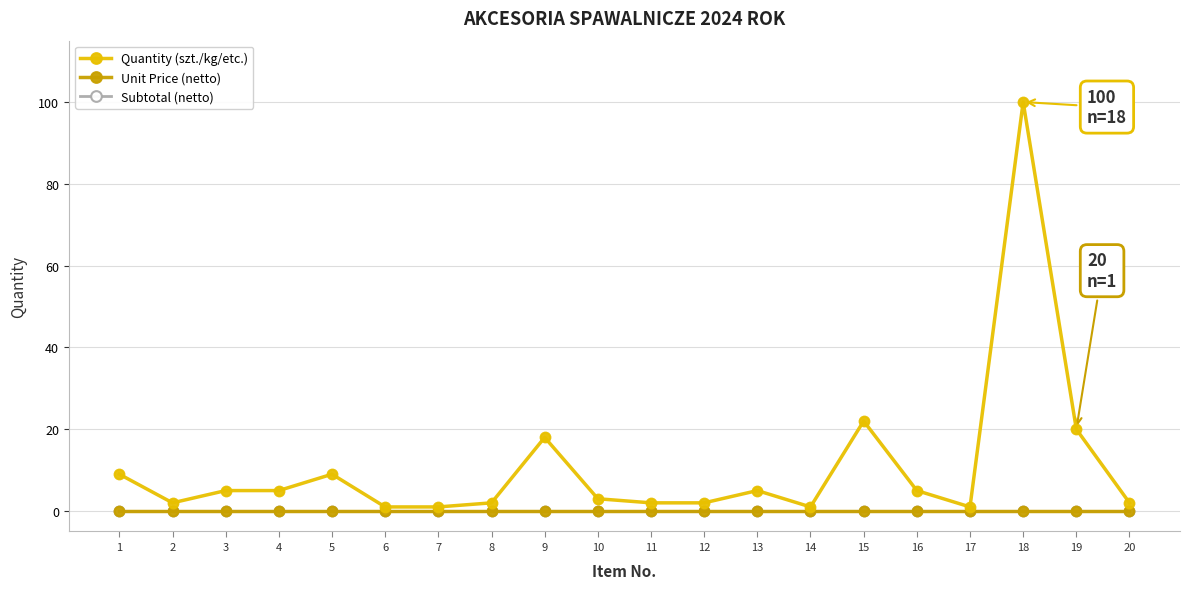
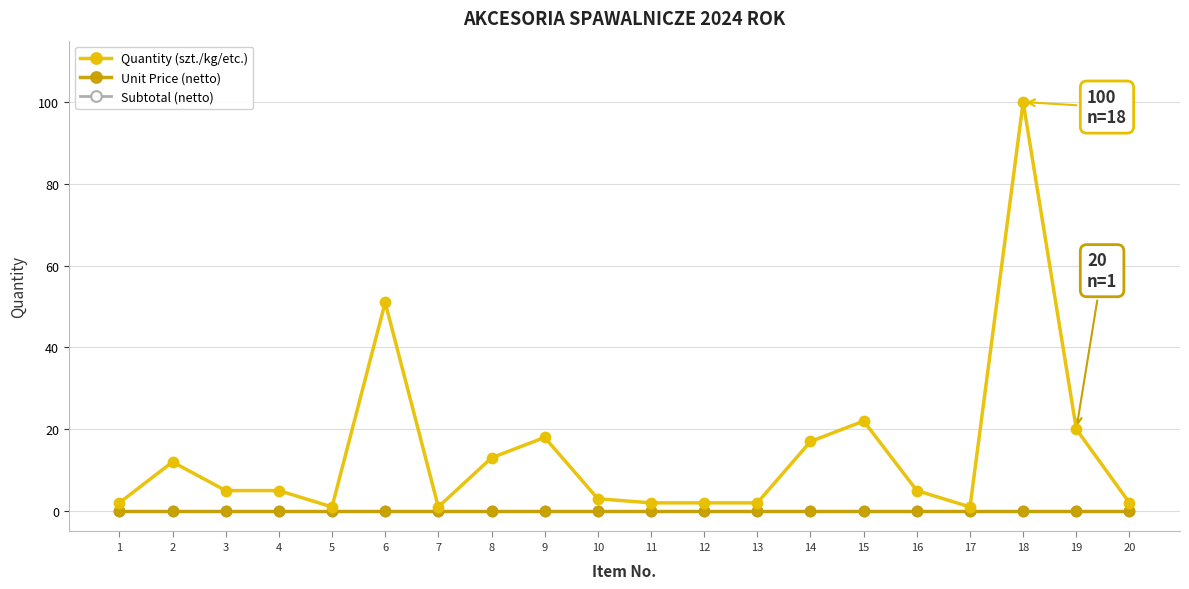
  {
    "Quantity (szt./kg/etc.)": {
-     "1": 9,
-     "2": 2,
+     "1": 2,
+     "2": 12,
      "3": 5,
      "4": 5,
-     "5": 9,
-     "6": 1,
+     "5": 1,
+     "6": 51,
      "7": 1,
-     "8": 2,
+     "8": 13,
      "9": 18,
      "10": 3,
      "11": 2,
      "12": 2,
-     "13": 5,
-     "14": 1,
+     "13": 2,
+     "14": 17,
      "15": 22,
      "16": 5,
      "17": 1,
      "20": 2
    },
    "Subtotal (netto)": {
      "1": 0,
      "2": 0,
      "3": 0,
      "4": 0,
      "5": 0,
      "6": 0,
      "7": 0,
      "8": 0,
      "9": 0,
      "10": 0,
      "11": 0,
      "12": 0,
      "13": 0,
      "14": 0,
      "15": 0,
      "16": 0,
      "17": 0,
      "18": 0,
      "19": 0,
      "20": 0
    }
  }
